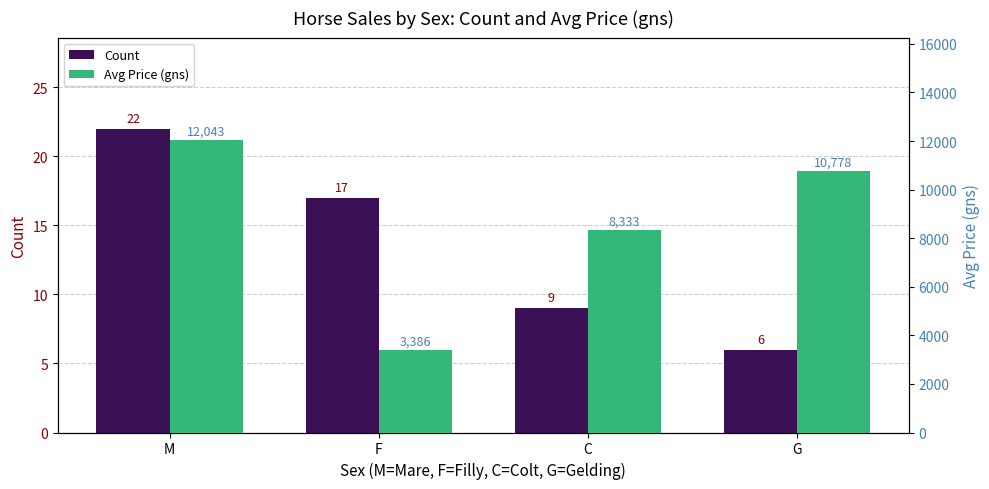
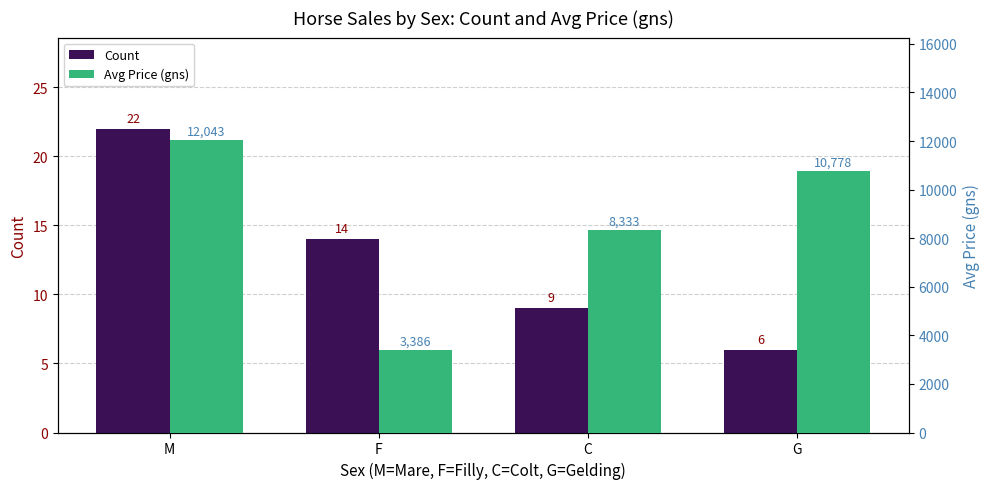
  {
    "Count": {
      "M": "22",
-     "F": "17",
+     "F": "14",
      "C": "9",
      "G": "6"
    },
    "Avg Price (gns)": {
      "M": "12,043",
      "F": "3,386",
      "C": "8,333",
      "G": "10,778"
    }
  }
